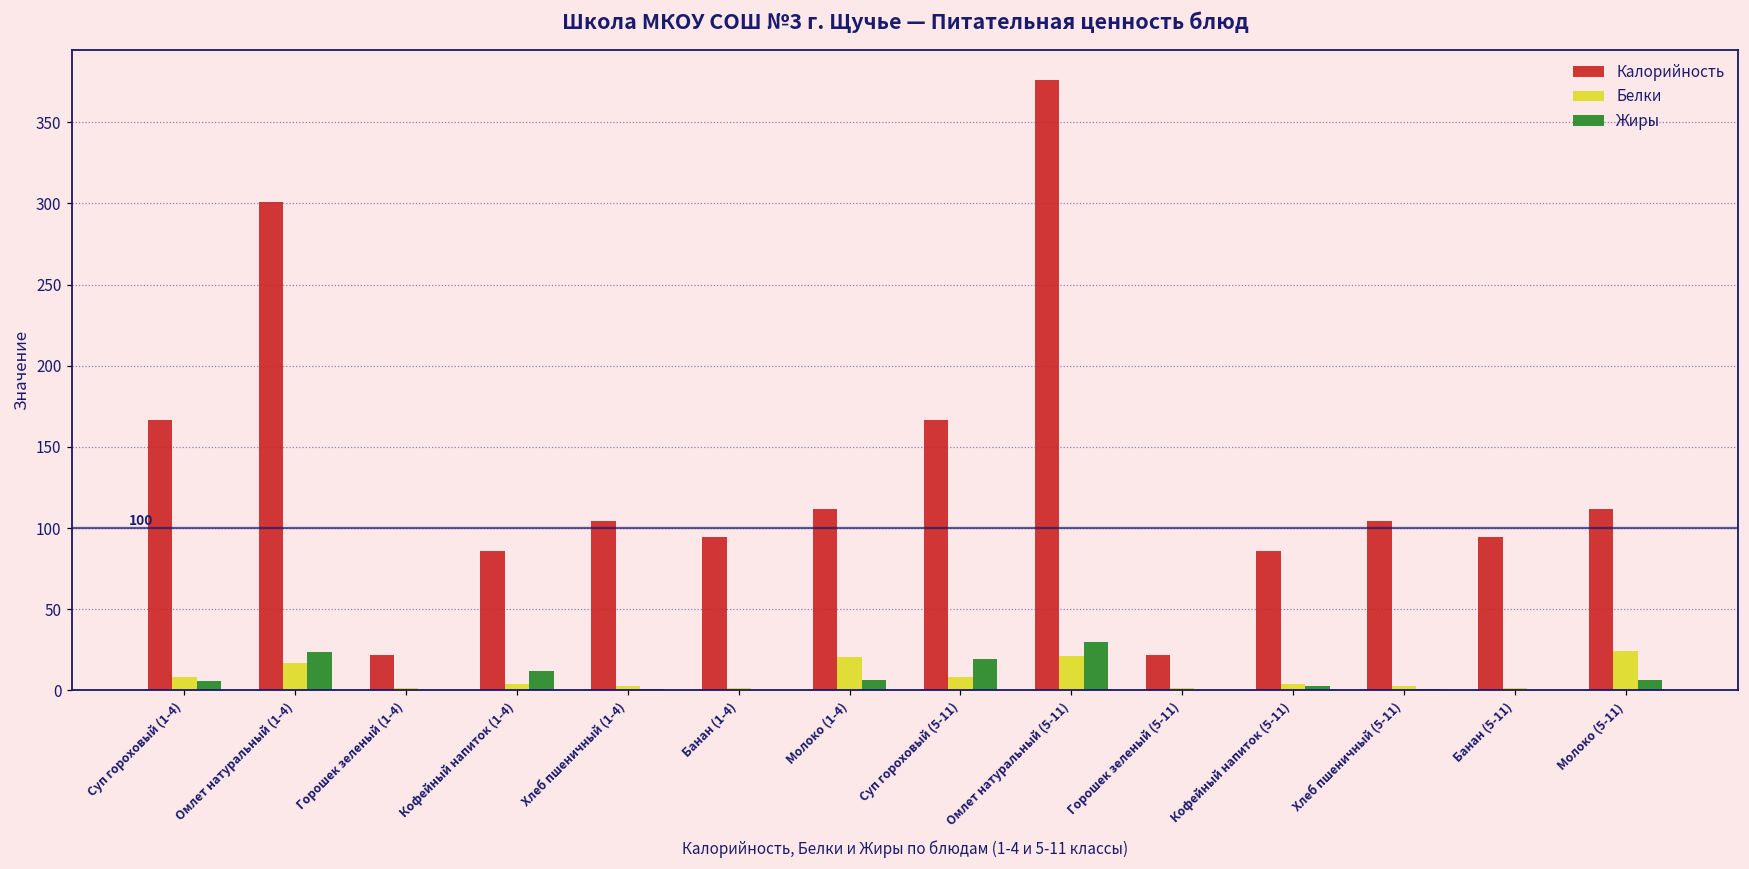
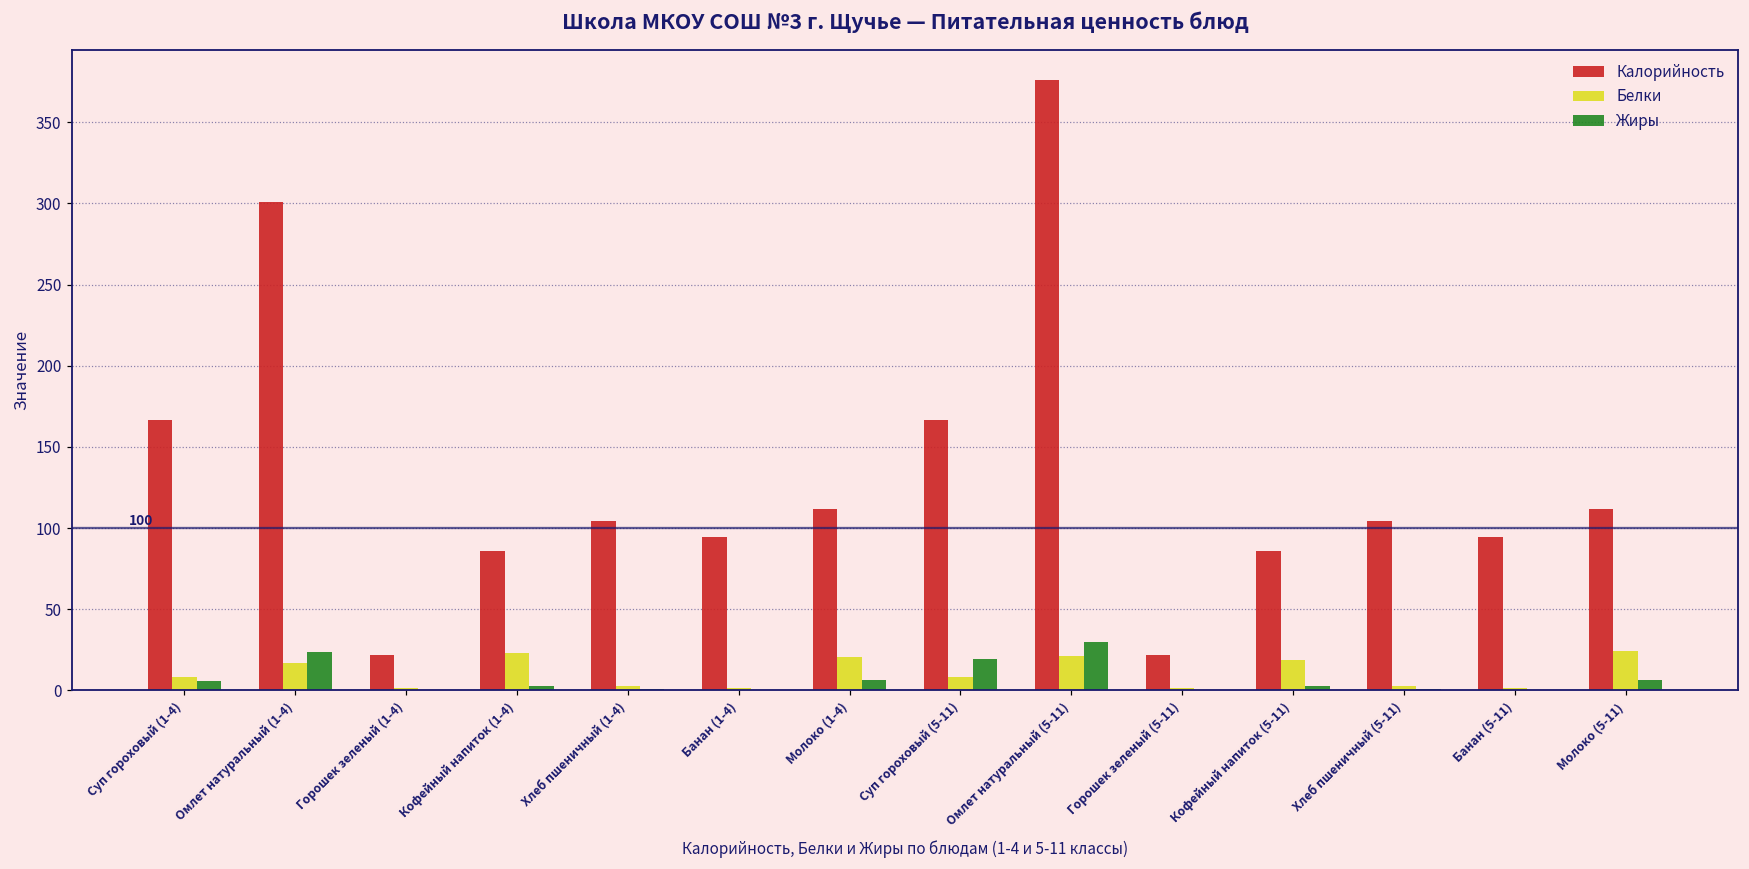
  {
    "Калорийность": {
      "Суп гороховый (1-4)": 166,
      "Омлет натуральный (1-4)": 301,
      "Горошек зеленый (1-4)": 22,
      "Кофейный напиток (1-4)": 86,
      "Хлеб пшеничный (1-4)": 105,
      "Банан (1-4)": 95,
      "Молоко (1-4)": 112,
      "Суп гороховый (5-11)": 166,
      "Омлет натуральный (5-11)": 376,
      "Горошек зеленый (5-11)": 22,
      "Кофейный напиток (5-11)": 86,
      "Хлеб пшеничный (5-11)": 105,
      "Банан (5-11)": 95,
      "Молоко (5-11)": 112
    },
    "Белки": {
      "Суп гороховый (1-4)": 8,
      "Омлет натуральный (1-4)": 17,
      "Горошек зеленый (1-4)": 2,
-     "Кофейный напиток (1-4)": 4,
+     "Кофейный напиток (1-4)": 23,
      "Хлеб пшеничный (1-4)": 3,
      "Молоко (1-4)": 20,
      "Суп гороховый (5-11)": 8,
      "Омлет натуральный (5-11)": 21,
      "Горошек зеленый (5-11)": 2,
-     "Кофейный напиток (5-11)": 4,
+     "Кофейный напиток (5-11)": 19,
      "Хлеб пшеничный (5-11)": 3,
      "Молоко (5-11)": 25
    },
    "Жиры": {
      "Суп гороховый (1-4)": 6,
      "Омлет натуральный (1-4)": 24,
-     "Кофейный напиток (1-4)": 12,
+     "Кофейный напиток (1-4)": 3,
      "Молоко (1-4)": 6,
      "Суп гороховый (5-11)": 20,
      "Омлет натуральный (5-11)": 30,
      "Кофейный напиток (5-11)": 3,
      "Молоко (5-11)": 6
    }
  }
